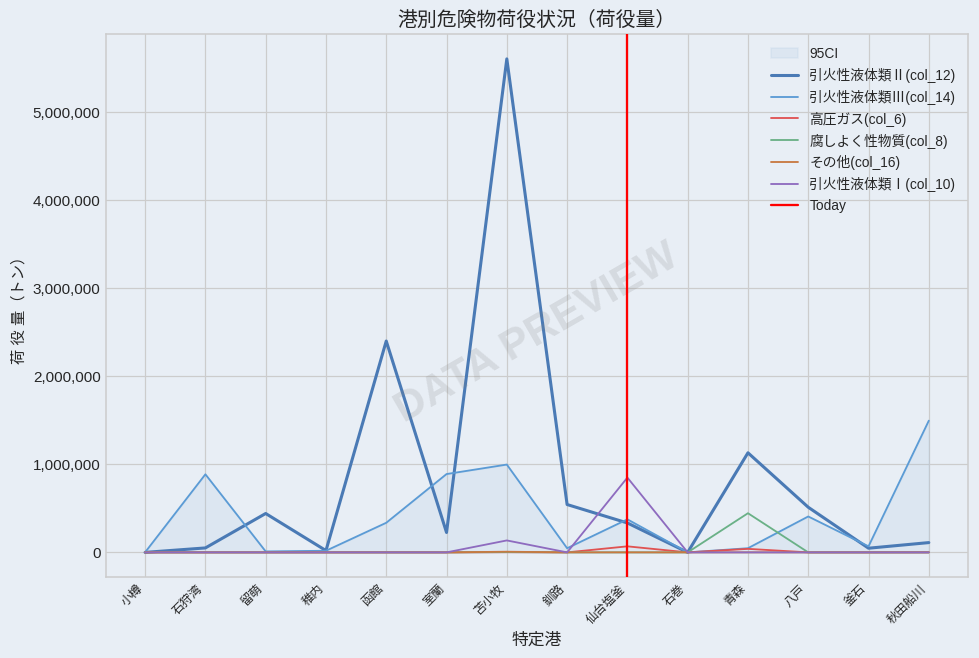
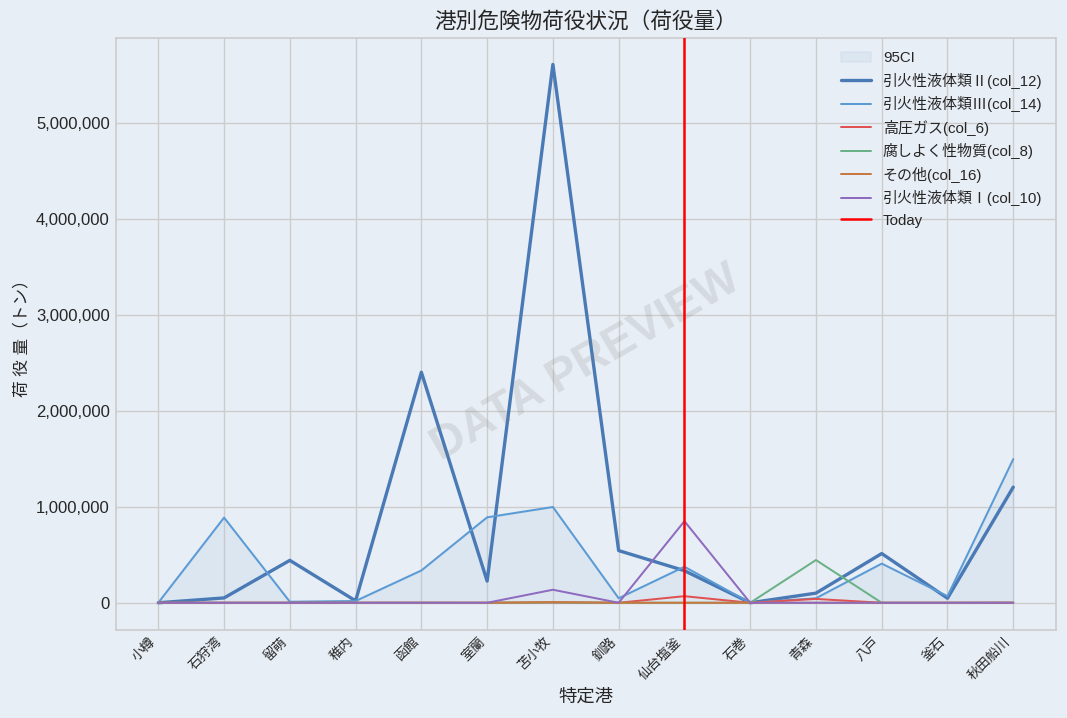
  {
    "引火性液体類Ⅱ(col_12)": {
      "石狩湾": "100,000",
      "留萌": "400,000",
      "函館": "2,400,000",
      "室蘭": "200,000",
      "苫小牧": "5,600,000",
      "釧路": "500,000",
      "仙台塩釜": "300,000",
-     "青森": "1,100,000",
+     "青森": "100,000",
      "八戸": "500,000",
-     "秋田船川": "100,000"
+     "秋田船川": "1,200,000"
    },
    "95CI": {
      "石狩湾": "900,000",
      "函館": "300,000",
      "室蘭": "900,000",
      "苫小牧": "1,000,000",
      "釧路": "0",
      "仙台塩釜": "400,000",
      "八戸": "400,000",
      "秋田船川": "1,500,000"
    },
    "腐しよく性物質(col_8)": {
      "青森": "400,000"
    },
    "引火性液体類Ⅰ(col_10)": {
      "苫小牧": "100,000",
      "仙台塩釜": "800,000"
    }
  }
